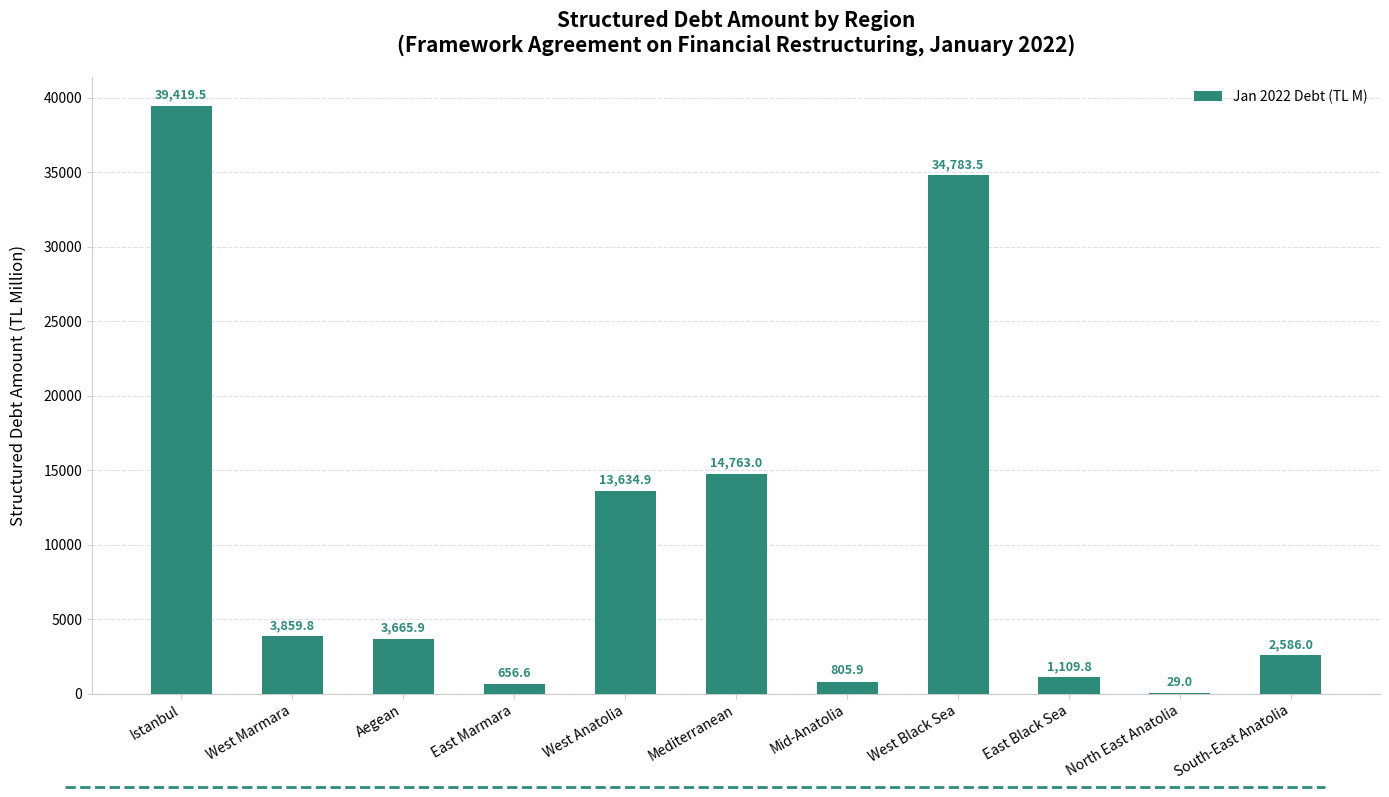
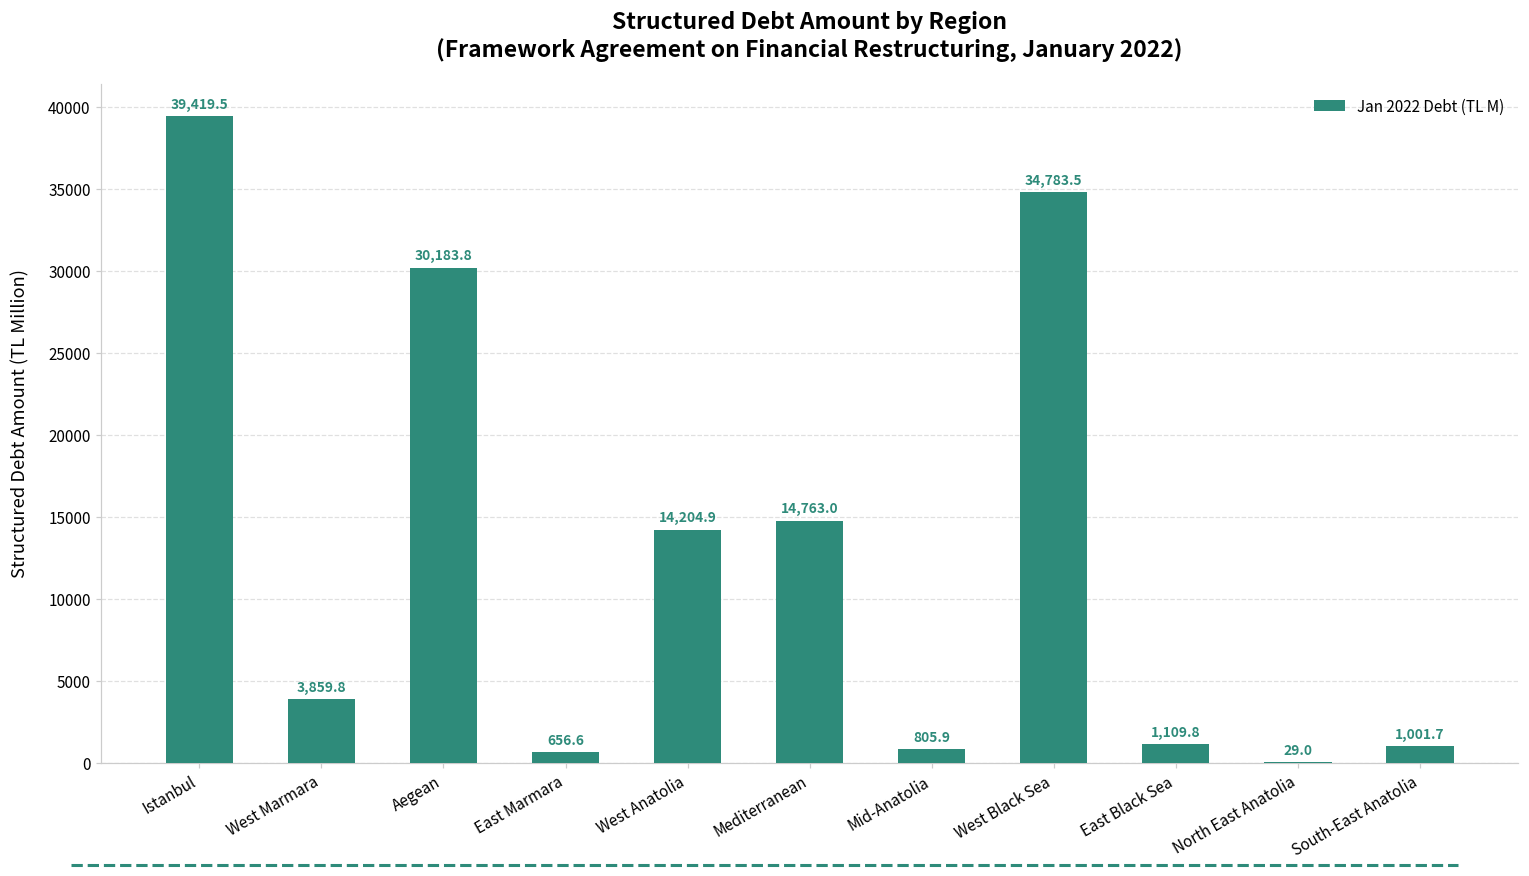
  {
    "Istanbul": "39,419.5",
    "West Marmara": "3,859.8",
-   "Aegean": "3,665.9",
+   "Aegean": "30,183.8",
    "East Marmara": "656.6",
-   "West Anatolia": "13,634.9",
+   "West Anatolia": "14,204.9",
    "Mediterranean": "14,763.0",
    "Mid-Anatolia": "805.9",
    "West Black Sea": "34,783.5",
    "East Black Sea": "1,109.8",
    "North East Anatolia": "29.0",
-   "South-East Anatolia": "2,586.0"
+   "South-East Anatolia": "1,001.7"
  }
